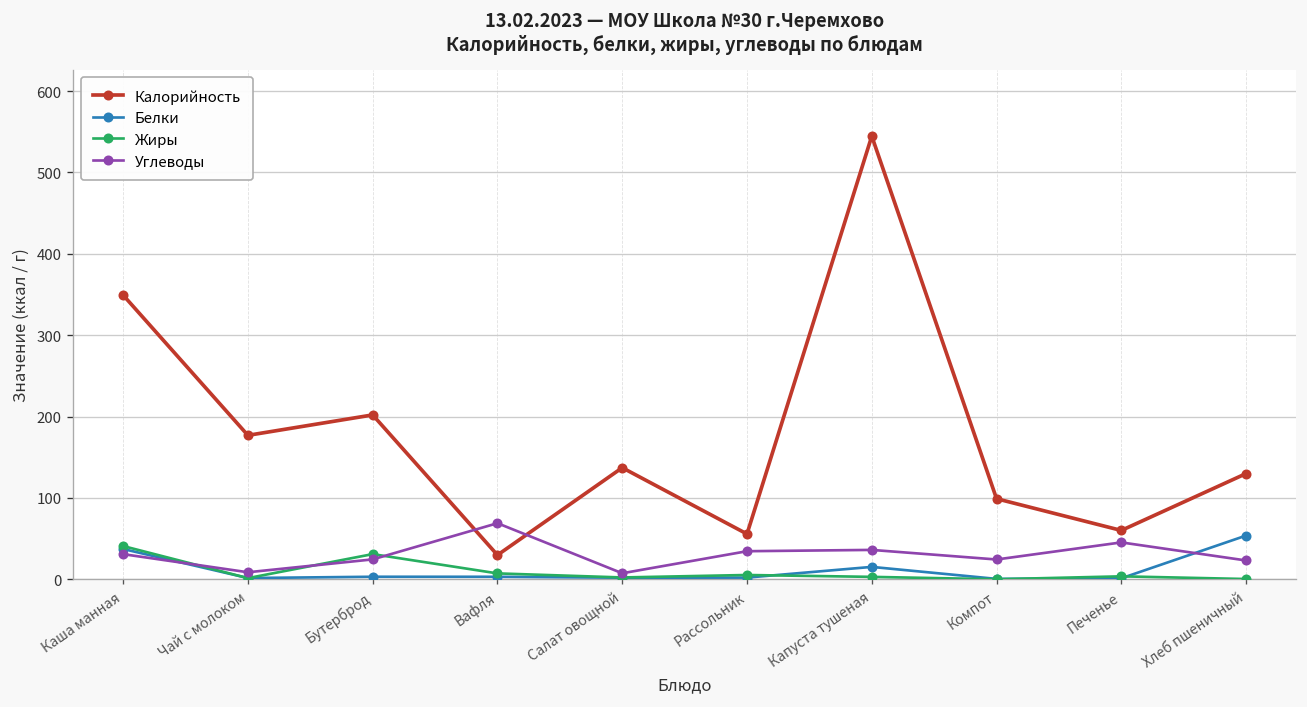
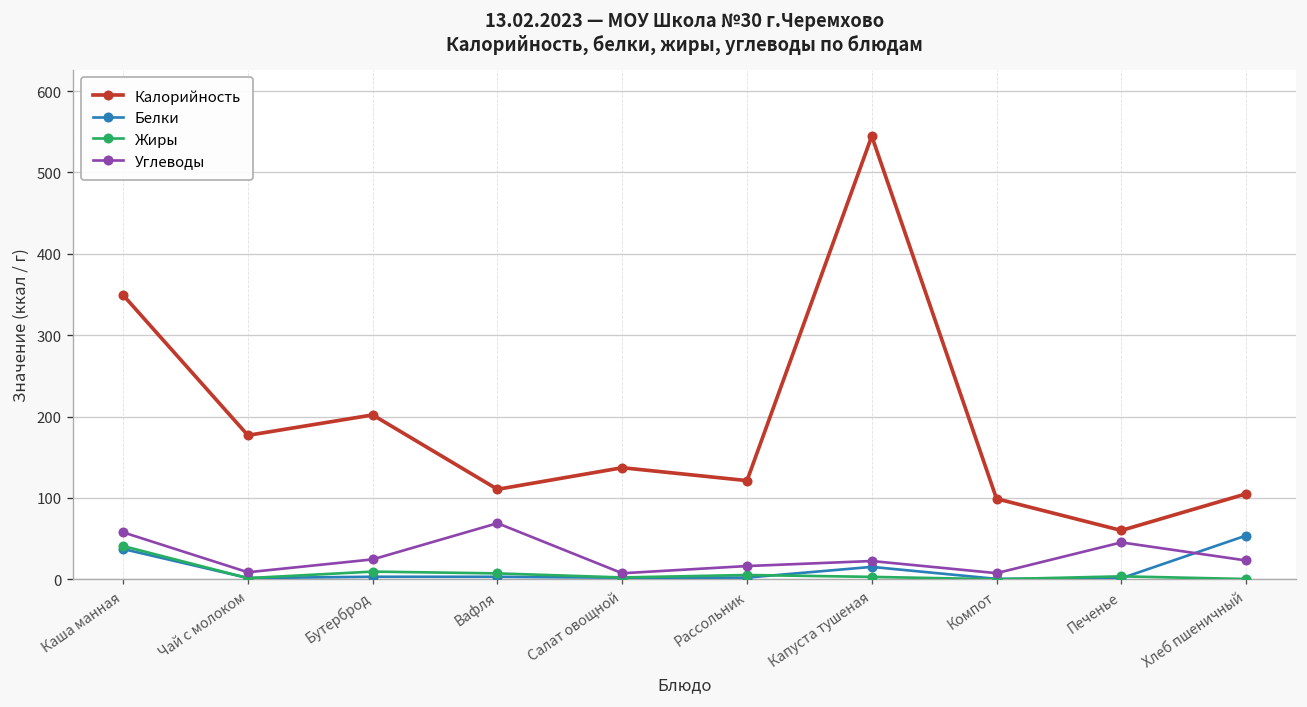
  {
    "Калорийность": {
      "Каша манная": 350,
      "Чай с молоком": 180,
      "Бутерброд": 200,
-     "Вафля": 30,
+     "Вафля": 110,
      "Салат овощной": 140,
-     "Рассольник": 60,
+     "Рассольник": 120,
      "Капуста тушеная": 540,
      "Компот": 100,
      "Печенье": 60,
-     "Хлеб пшеничный": 130
+     "Хлеб пшеничный": 110
    },
    "Белки": {
      "Бутерброд": 0,
      "Вафля": 0,
      "Капуста тушеная": 20,
      "Хлеб пшеничный": 50
    },
    "Жиры": {
-     "Бутерброд": 30,
+     "Бутерброд": 10,
      "Вафля": 10,
      "Капуста тушеная": 0,
      "Хлеб пшеничный": 0
    },
    "Углеводы": {
-     "Каша манная": 30,
+     "Каша манная": 60,
      "Чай с молоком": 10,
      "Бутерброд": 20,
      "Вафля": 70,
      "Салат овощной": 10,
-     "Рассольник": 30,
-     "Капуста тушеная": 40,
-     "Компот": 20,
+     "Рассольник": 20,
+     "Капуста тушеная": 20,
+     "Компот": 10,
      "Печенье": 50,
      "Хлеб пшеничный": 20
    }
  }
